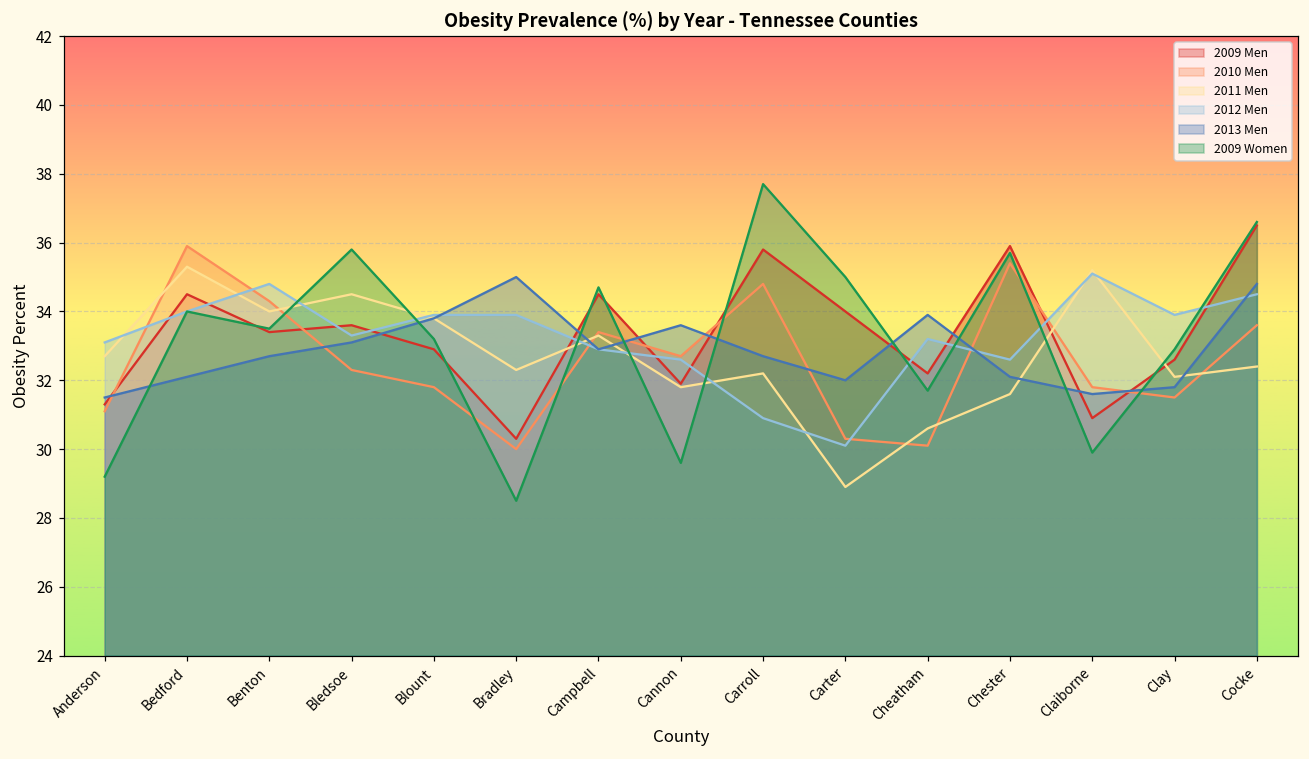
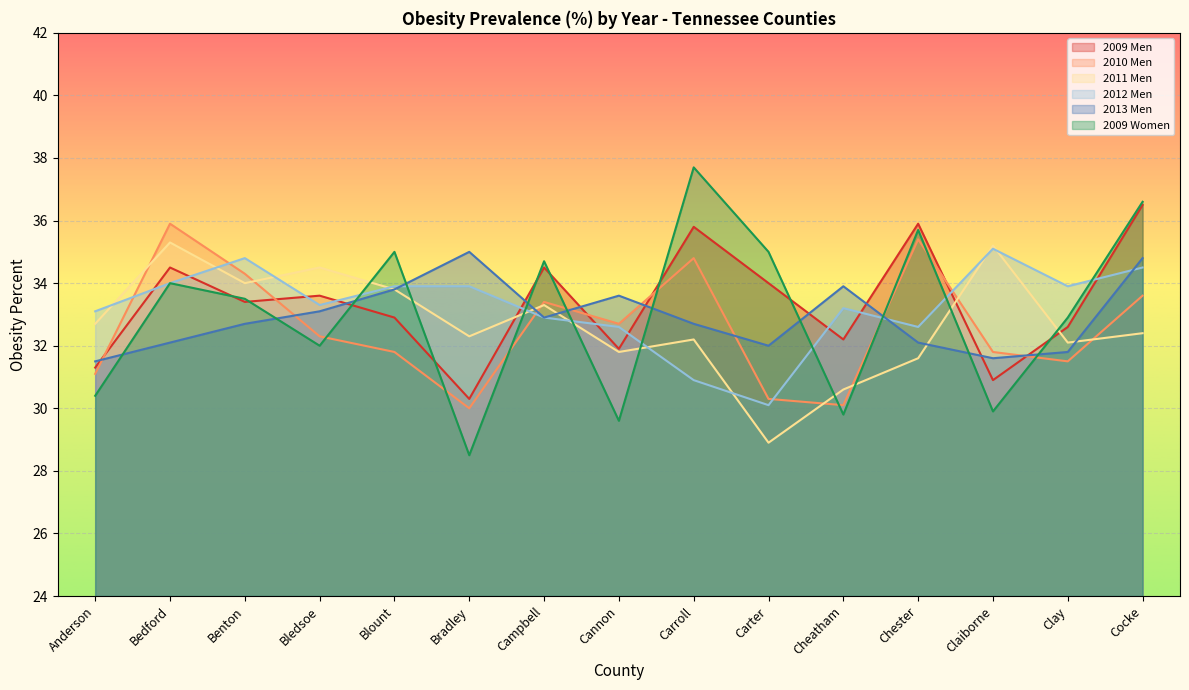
  {
    "2009 Women": {
-     "Anderson": 29.2,
+     "Anderson": 30.4,
      "Benton": 33.5,
-     "Bledsoe": 35.8,
-     "Blount": 33.2,
+     "Bledsoe": 32.0,
+     "Blount": 35.0,
      "Bradley": 28.5,
      "Campbell": 34.7,
      "Cannon": 29.6,
      "Carroll": 37.7,
      "Carter": 35.0,
-     "Cheatham": 31.7,
+     "Cheatham": 29.8,
      "Chester": 35.7,
      "Claiborne": 29.9,
      "Clay": 32.9,
      "Cocke": 36.6
    }
  }
